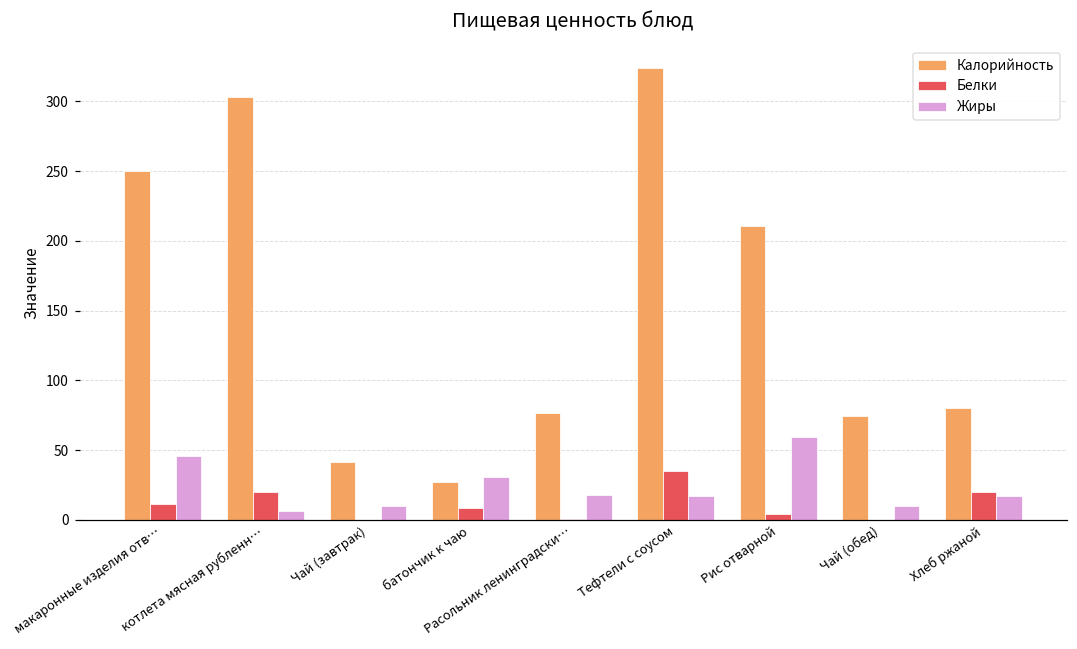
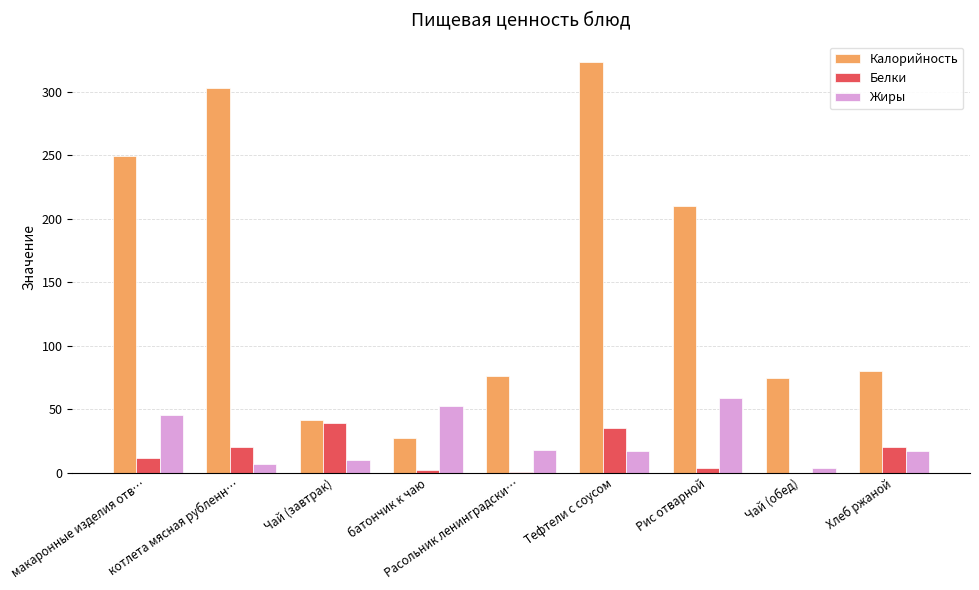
  {
    "Калорийность": {
      "макаронные изделия отв…": 250,
      "котлета мясная рубленн…": 303,
      "Чай (завтрак)": 41,
      "батончик к чаю": 27,
      "Расольник ленинградски…": 77,
      "Тефтели с соусом": 324,
      "Рис отварной": 211,
      "Чай (обед)": 74,
      "Хлеб ржаной": 80
    },
    "Белки": {
      "макаронные изделия отв…": 11,
      "котлета мясная рубленн…": 20,
-     "Чай (завтрак)": 0,
-     "батончик к чаю": 8,
+     "Чай (завтрак)": 40,
+     "батончик к чаю": 2,
      "Тефтели с соусом": 35,
      "Рис отварной": 4,
      "Хлеб ржаной": 20
    },
    "Жиры": {
      "макаронные изделия отв…": 46,
      "котлета мясная рубленн…": 7,
      "Чай (завтрак)": 10,
-     "батончик к чаю": 31,
+     "батончик к чаю": 52,
      "Расольник ленинградски…": 18,
      "Тефтели с соусом": 17,
      "Рис отварной": 59,
-     "Чай (обед)": 10,
+     "Чай (обед)": 4,
      "Хлеб ржаной": 17
    }
  }
